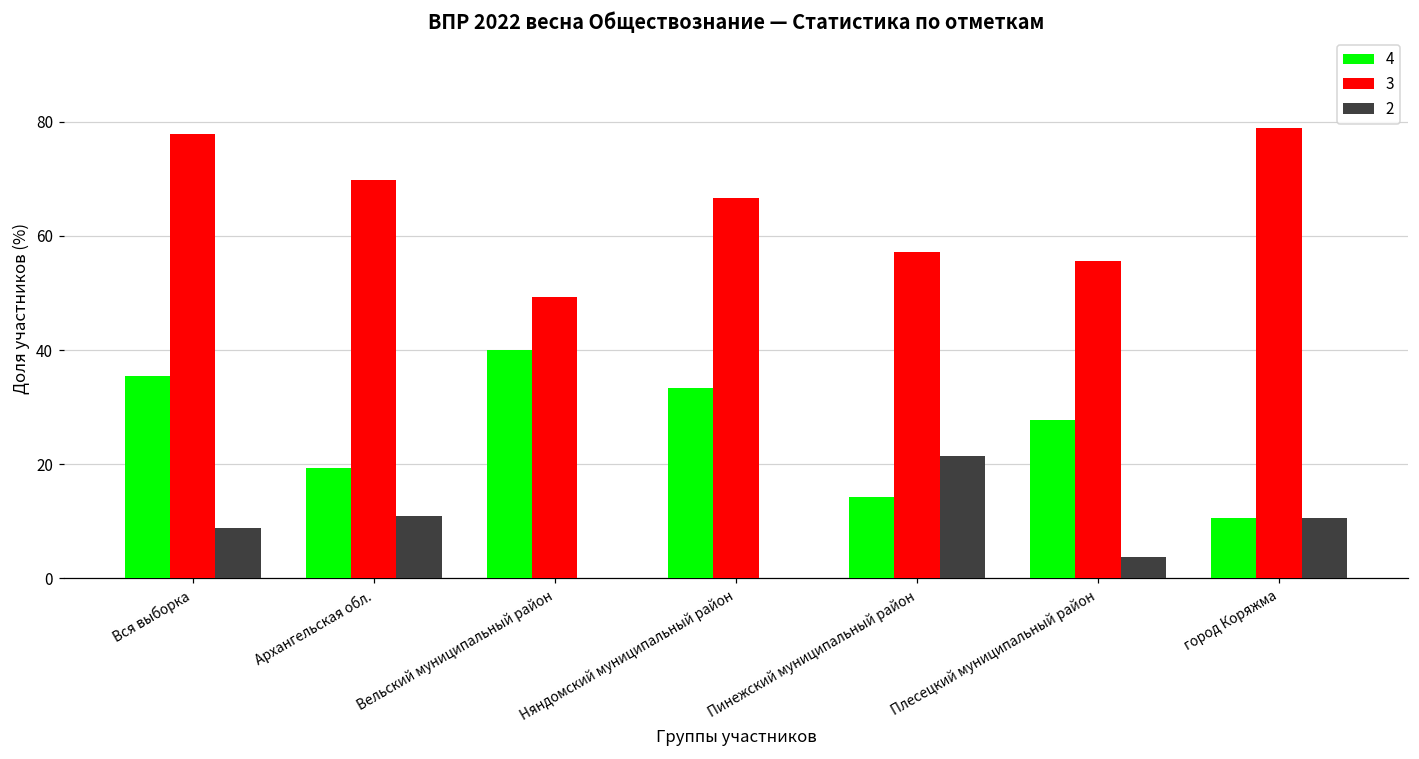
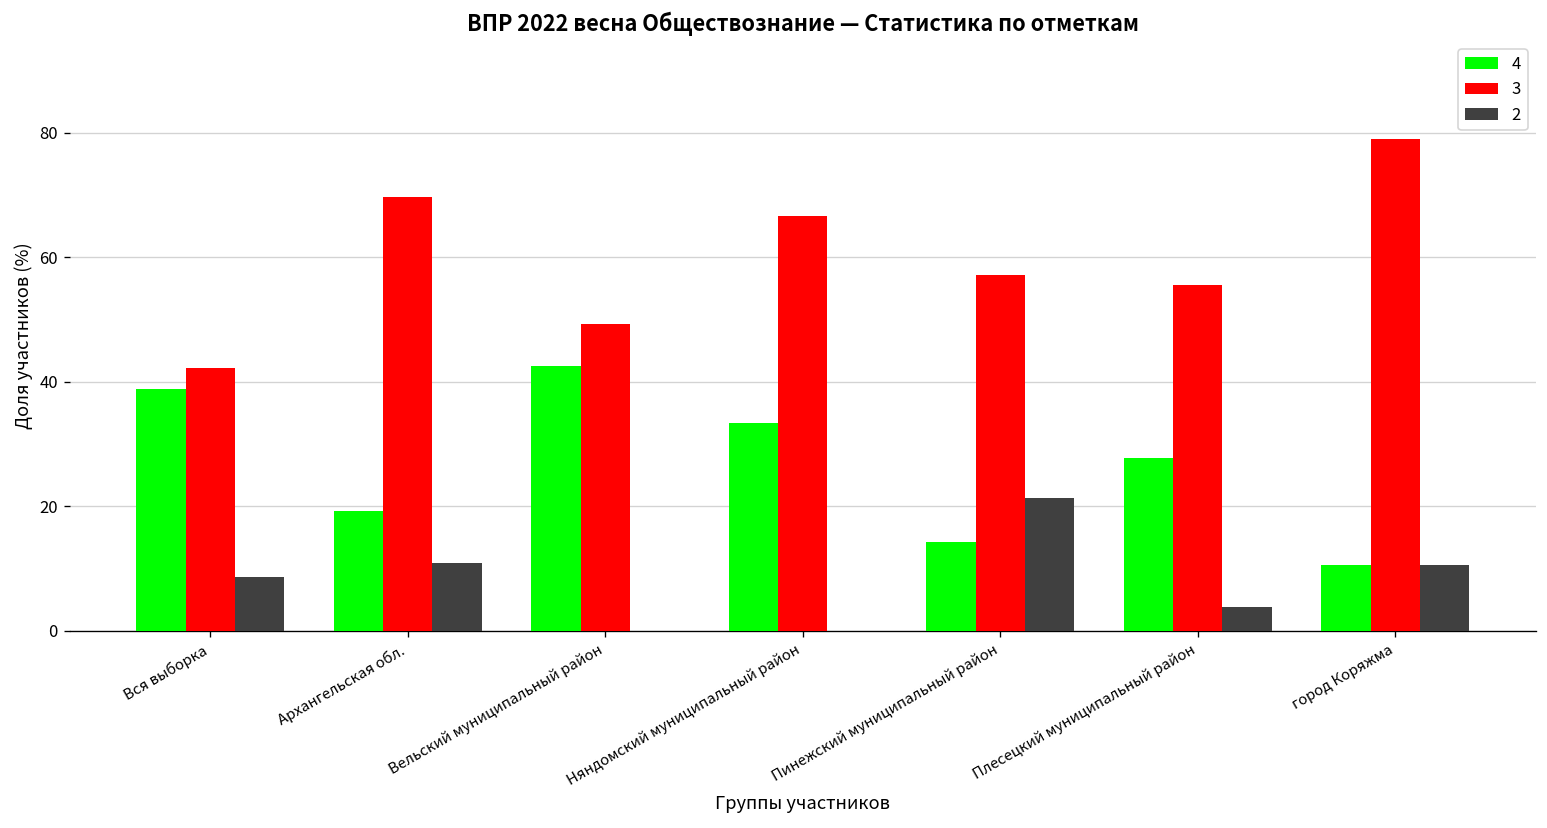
  {
    "4": {
-     "Вся выборка": 35,
+     "Вся выборка": 39,
      "Архангельская обл.": 19,
-     "Вельский муниципальный район": 40,
+     "Вельский муниципальный район": 43,
      "Няндомский муниципальный район": 33,
      "Пинежский муниципальный район": 14,
      "Плесецкий муниципальный район": 28,
      "город Коряжма": 11
    },
    "3": {
-     "Вся выборка": 78,
+     "Вся выборка": 42,
      "Архангельская обл.": 70,
      "Вельский муниципальный район": 49,
      "Няндомский муниципальный район": 67,
      "Пинежский муниципальный район": 57,
      "Плесецкий муниципальный район": 56,
      "город Коряжма": 79
    },
    "2": {
      "Вся выборка": 9,
      "Архангельская обл.": 11,
      "Вельский муниципальный район": 0,
      "Няндомский муниципальный район": 0,
      "Пинежский муниципальный район": 21,
      "Плесецкий муниципальный район": 4,
      "город Коряжма": 11
    }
  }
